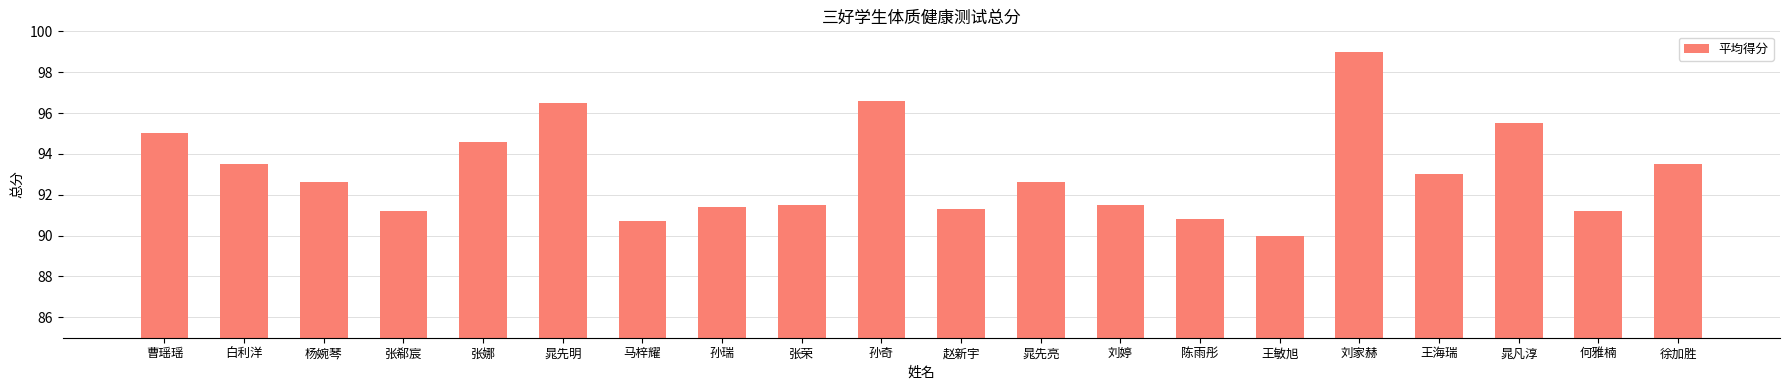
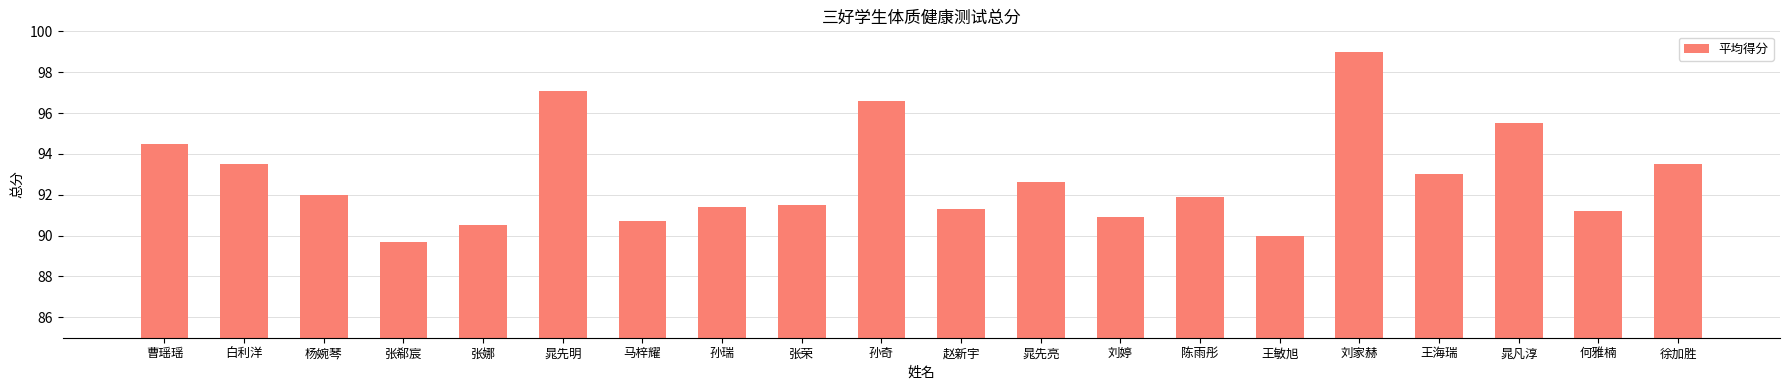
  {
-   "曹瑶瑶": 95.0,
+   "曹瑶瑶": 94.5,
    "白利洋": 93.5,
-   "杨婉琴": 92.6,
-   "张郗宸": 91.2,
-   "张娜": 94.6,
-   "晁先明": 96.5,
+   "杨婉琴": 92.0,
+   "张郗宸": 89.7,
+   "张娜": 90.5,
+   "晁先明": 97.1,
    "马梓耀": 90.7,
    "孙瑞": 91.4,
    "张荣": 91.5,
    "孙奇": 96.6,
    "赵新宇": 91.3,
    "晁先亮": 92.6,
-   "刘婷": 91.5,
-   "陈雨彤": 90.8,
+   "刘婷": 90.9,
+   "陈雨彤": 91.9,
    "王敏旭": 90.0,
    "刘家赫": 99.0,
    "王海瑞": 93.0,
    "晁凡淳": 95.5,
    "何雅楠": 91.2,
    "徐加胜": 93.5
  }
